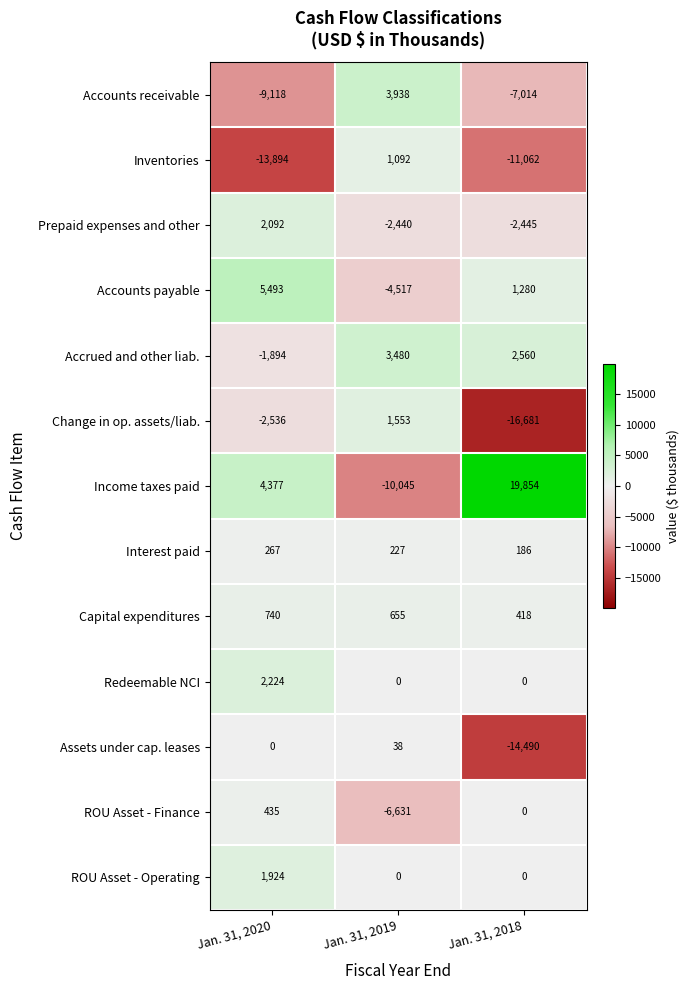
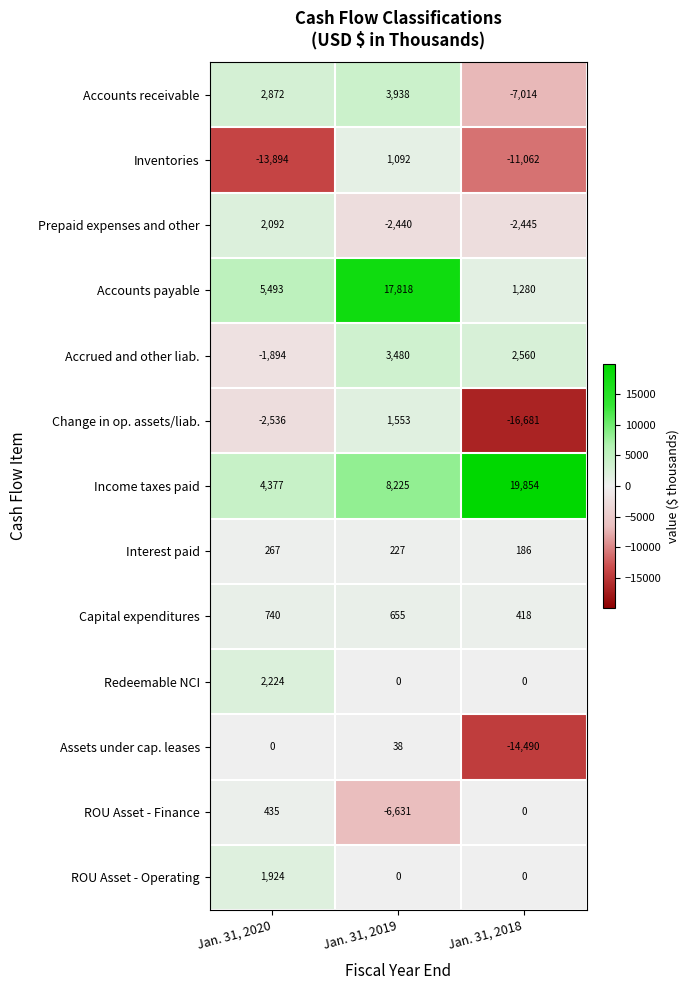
  {
    "Accounts receivable": {
-     "Jan. 31, 2020": "-9,118",
+     "Jan. 31, 2020": "2,872",
      "Jan. 31, 2019": "3,938",
      "Jan. 31, 2018": "-7,014"
    },
    "Inventories": {
      "Jan. 31, 2020": "-13,894",
      "Jan. 31, 2019": "1,092",
      "Jan. 31, 2018": "-11,062"
    },
    "Prepaid expenses and other": {
      "Jan. 31, 2020": "2,092",
      "Jan. 31, 2019": "-2,440",
      "Jan. 31, 2018": "-2,445"
    },
    "Accounts payable": {
      "Jan. 31, 2020": "5,493",
-     "Jan. 31, 2019": "-4,517",
+     "Jan. 31, 2019": "17,818",
      "Jan. 31, 2018": "1,280"
    },
    "Accrued and other liab.": {
      "Jan. 31, 2020": "-1,894",
      "Jan. 31, 2019": "3,480",
      "Jan. 31, 2018": "2,560"
    },
    "Change in op. assets/liab.": {
      "Jan. 31, 2020": "-2,536",
      "Jan. 31, 2019": "1,553",
      "Jan. 31, 2018": "-16,681"
    },
    "Income taxes paid": {
      "Jan. 31, 2020": "4,377",
-     "Jan. 31, 2019": "-10,045",
+     "Jan. 31, 2019": "8,225",
      "Jan. 31, 2018": "19,854"
    },
    "Interest paid": {
      "Jan. 31, 2020": "267",
      "Jan. 31, 2019": "227",
      "Jan. 31, 2018": "186"
    },
    "Capital expenditures": {
      "Jan. 31, 2020": "740",
      "Jan. 31, 2019": "655",
      "Jan. 31, 2018": "418"
    },
    "Redeemable NCI": {
      "Jan. 31, 2020": "2,224",
      "Jan. 31, 2019": "0",
      "Jan. 31, 2018": "0"
    },
    "Assets under cap. leases": {
      "Jan. 31, 2020": "0",
      "Jan. 31, 2019": "38",
      "Jan. 31, 2018": "-14,490"
    },
    "ROU Asset - Finance": {
      "Jan. 31, 2020": "435",
      "Jan. 31, 2019": "-6,631",
      "Jan. 31, 2018": "0"
    },
    "ROU Asset - Operating": {
      "Jan. 31, 2020": "1,924",
      "Jan. 31, 2019": "0",
      "Jan. 31, 2018": "0"
    }
  }
